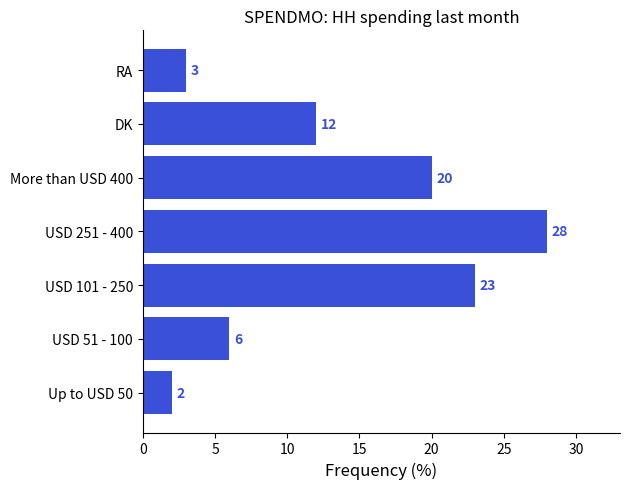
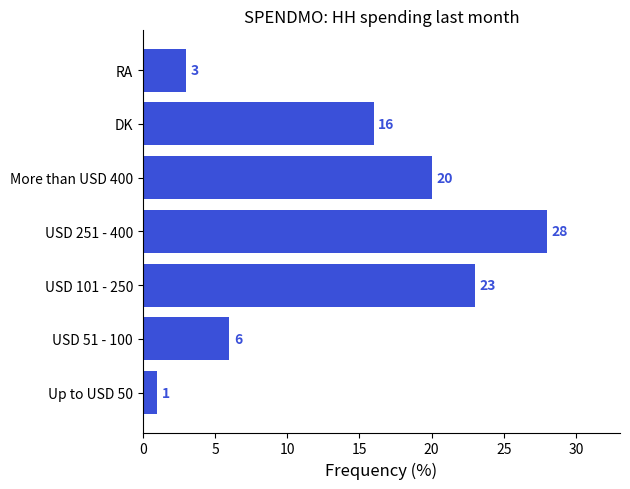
  {
    "RA": 3,
-   "DK": 12,
+   "DK": 16,
    "More than USD 400": 20,
    "USD 251 - 400": 28,
    "USD 101 - 250": 23,
    "USD 51 - 100": 6,
-   "Up to USD 50": 2
+   "Up to USD 50": 1
  }
